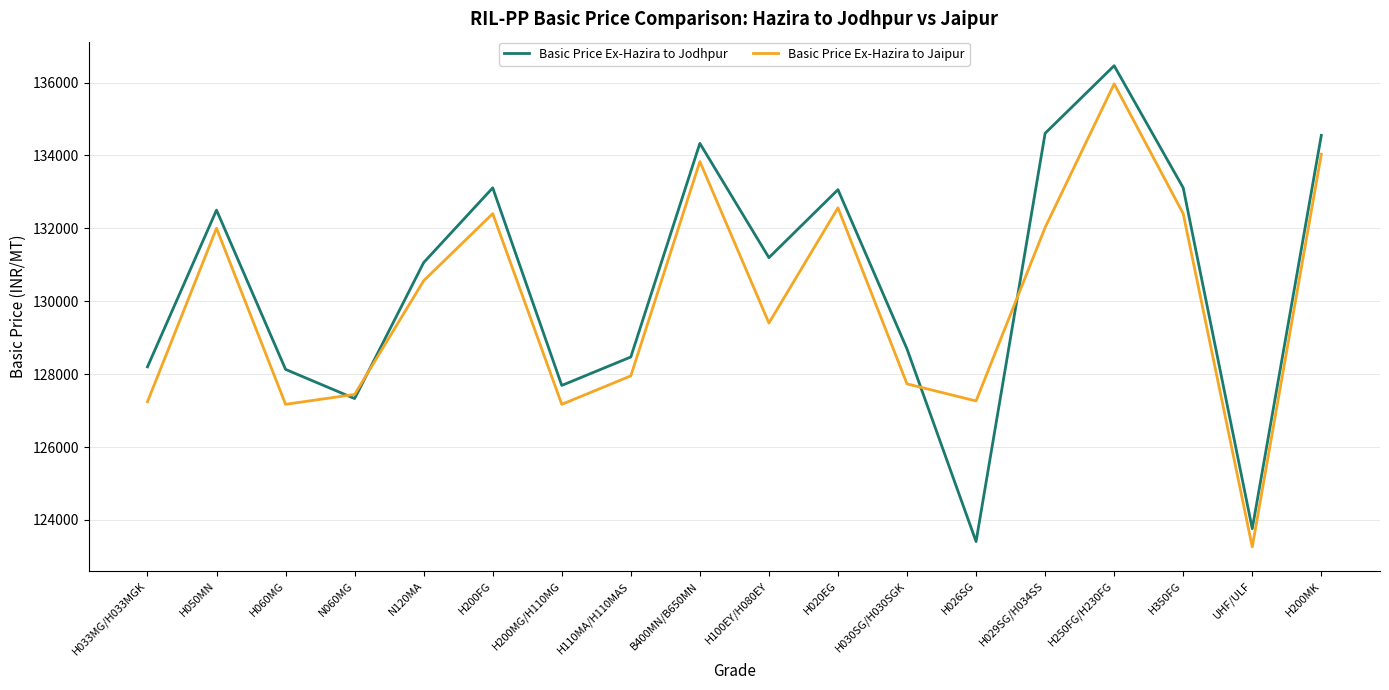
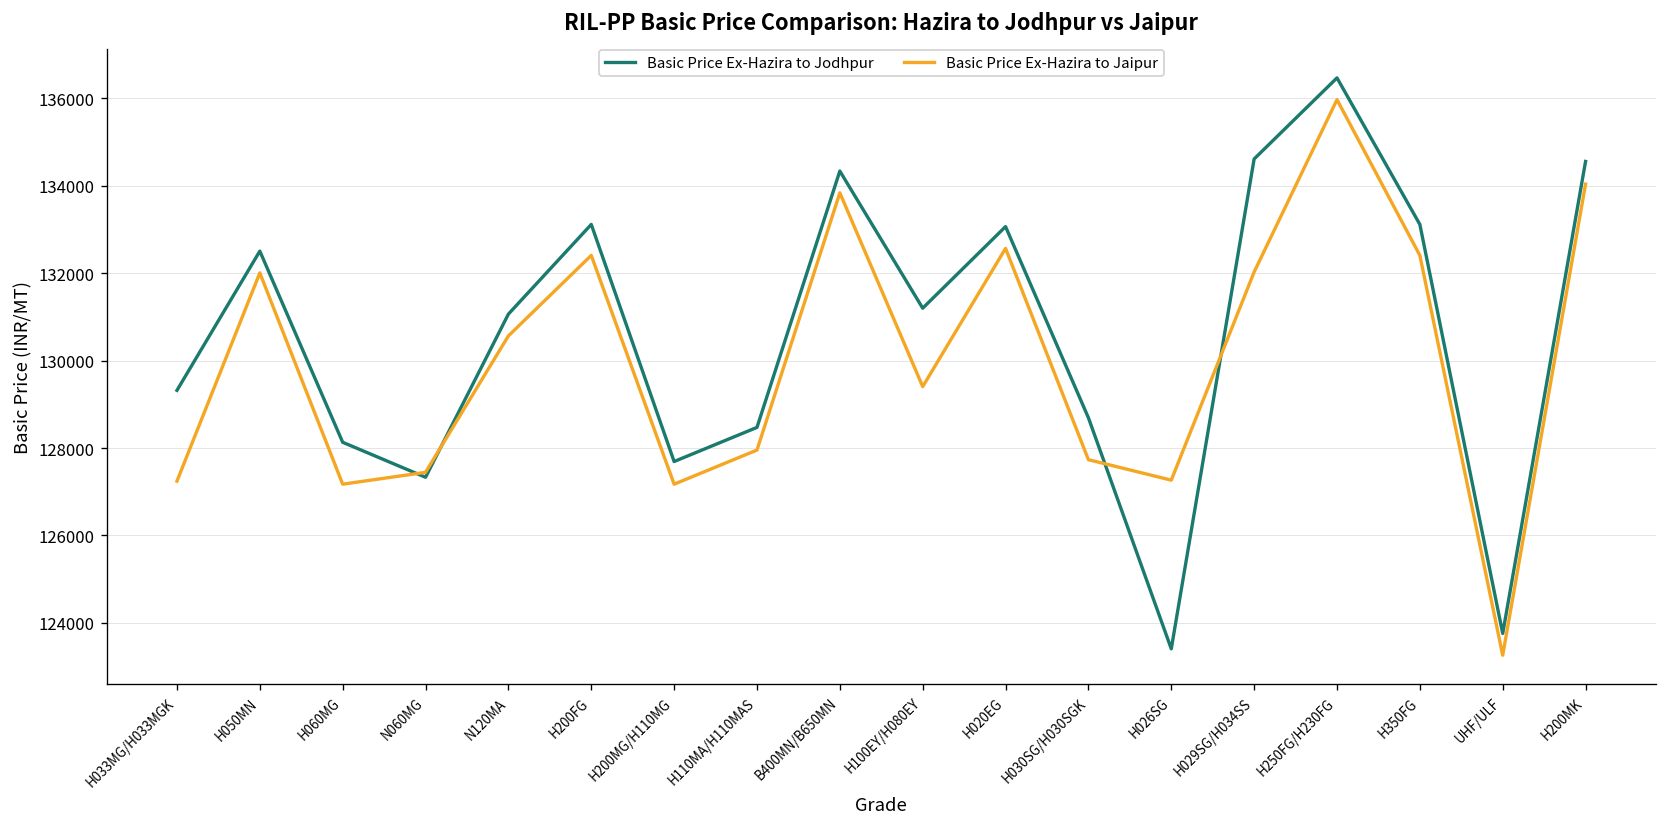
  {
    "Basic Price Ex-Hazira to Jodhpur": {
-     "H033MG/H033MGK": 128200,
+     "H033MG/H033MGK": 129300,
      "H050MN": 132500,
      "H060MG": 128100,
      "N060MG": 127300,
      "N120MA": 131100,
      "H200FG": 133100,
      "H200MG/H110MG": 127700,
      "H110MA/H110MAS": 128500,
      "B400MN/B650MN": 134300,
      "H100EY/H080EY": 131200,
      "H020EG": 133100,
      "H030SG/H030SGK": 128700,
      "H026SG": 123400,
      "H029SG/H034SS": 134600,
      "H250FG/H230FG": 136500,
      "H350FG": 133100,
      "UHF/ULF": 123800,
      "H200MK": 134600
    },
    "Basic Price Ex-Hazira to Jaipur": {
      "H033MG/H033MGK": 127200,
      "H050MN": 132000,
      "H060MG": 127200,
      "N060MG": 127400,
      "N120MA": 130600,
      "H200FG": 132400,
      "H200MG/H110MG": 127200,
      "H110MA/H110MAS": 128000,
      "B400MN/B650MN": 133800,
      "H100EY/H080EY": 129400,
      "H020EG": 132600,
      "H030SG/H030SGK": 127700,
      "H026SG": 127300,
      "H029SG/H034SS": 132000,
      "H250FG/H230FG": 136000,
      "H350FG": 132400,
      "UHF/ULF": 123300,
      "H200MK": 134000
    }
  }
